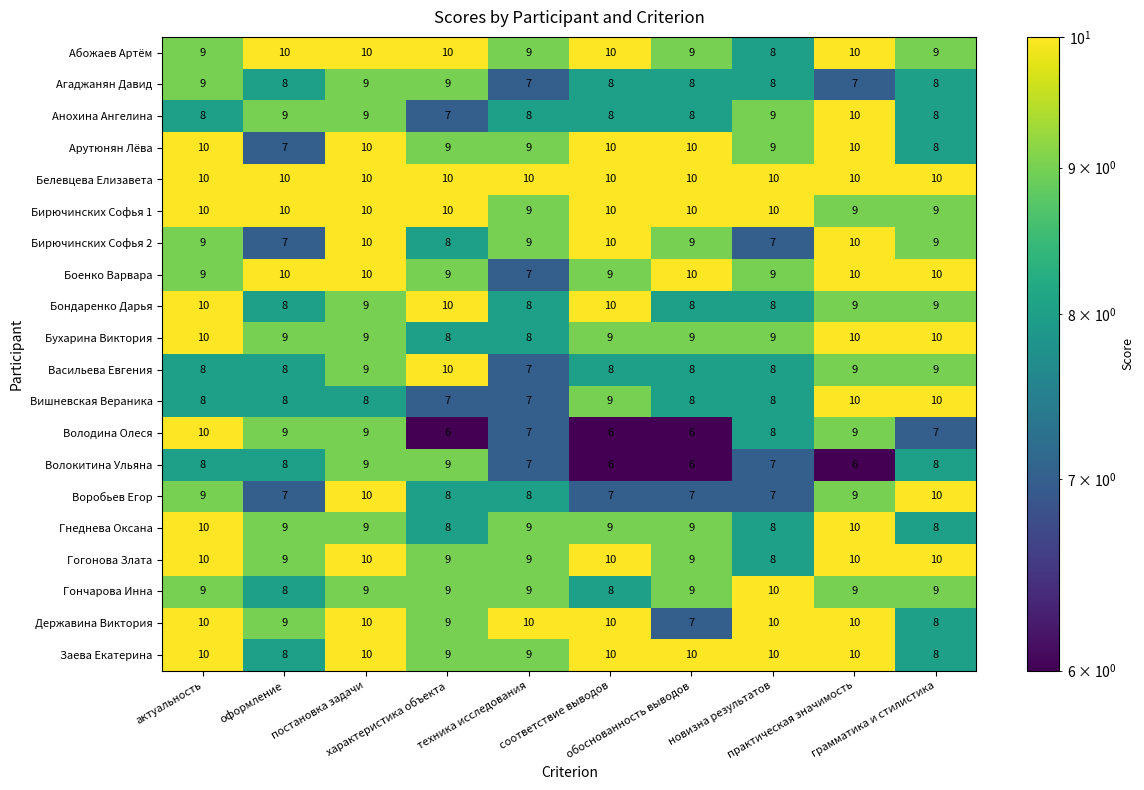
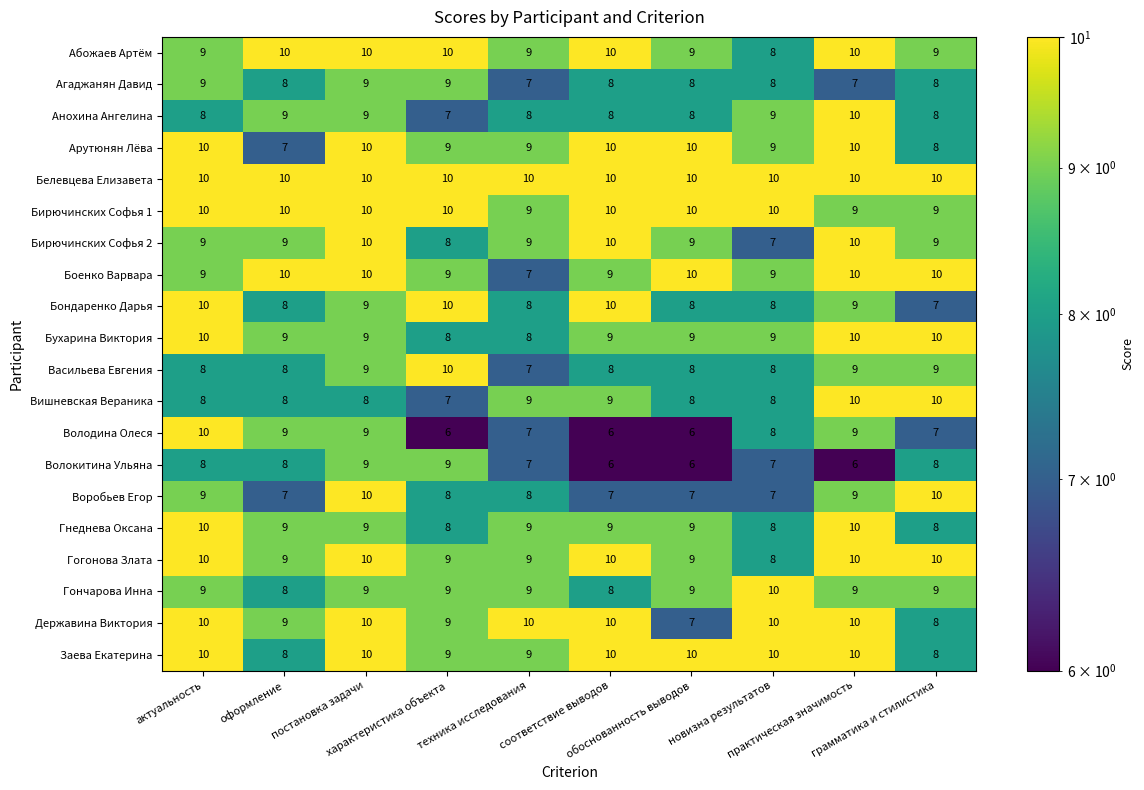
  {
    "Абожаев Артём": {
      "актуальность": 9,
      "оформление": 10,
      "постановка задачи": 10,
      "характеристика объекта": 10,
      "техника исследования": 9,
      "соответствие выводов": 10,
      "обоснованность выводов": 9,
      "новизна результатов": 8,
      "практическая значимость": 10,
      "грамматика и стилистика": 9
    },
    "Агаджанян Давид": {
      "актуальность": 9,
      "оформление": 8,
      "постановка задачи": 9,
      "характеристика объекта": 9,
      "техника исследования": 7,
      "соответствие выводов": 8,
      "обоснованность выводов": 8,
      "новизна результатов": 8,
      "практическая значимость": 7,
      "грамматика и стилистика": 8
    },
    "Анохина Ангелина": {
      "актуальность": 8,
      "оформление": 9,
      "постановка задачи": 9,
      "характеристика объекта": 7,
      "техника исследования": 8,
      "соответствие выводов": 8,
      "обоснованность выводов": 8,
      "новизна результатов": 9,
      "практическая значимость": 10,
      "грамматика и стилистика": 8
    },
    "Арутюнян Лёва": {
      "актуальность": 10,
      "оформление": 7,
      "постановка задачи": 10,
      "характеристика объекта": 9,
      "техника исследования": 9,
      "соответствие выводов": 10,
      "обоснованность выводов": 10,
      "новизна результатов": 9,
      "практическая значимость": 10,
      "грамматика и стилистика": 8
    },
    "Белевцева Елизавета": {
      "актуальность": 10,
      "оформление": 10,
      "постановка задачи": 10,
      "характеристика объекта": 10,
      "техника исследования": 10,
      "соответствие выводов": 10,
      "обоснованность выводов": 10,
      "новизна результатов": 10,
      "практическая значимость": 10,
      "грамматика и стилистика": 10
    },
    "Бирючинских Софья 1": {
      "актуальность": 10,
      "оформление": 10,
      "постановка задачи": 10,
      "характеристика объекта": 10,
      "техника исследования": 9,
      "соответствие выводов": 10,
      "обоснованность выводов": 10,
      "новизна результатов": 10,
      "практическая значимость": 9,
      "грамматика и стилистика": 9
    },
    "Бирючинских Софья 2": {
      "актуальность": 9,
-     "оформление": 7,
+     "оформление": 9,
      "постановка задачи": 10,
      "характеристика объекта": 8,
      "техника исследования": 9,
      "соответствие выводов": 10,
      "обоснованность выводов": 9,
      "новизна результатов": 7,
      "практическая значимость": 10,
      "грамматика и стилистика": 9
    },
    "Боенко Варвара": {
      "актуальность": 9,
      "оформление": 10,
      "постановка задачи": 10,
      "характеристика объекта": 9,
      "техника исследования": 7,
      "соответствие выводов": 9,
      "обоснованность выводов": 10,
      "новизна результатов": 9,
      "практическая значимость": 10,
      "грамматика и стилистика": 10
    },
    "Бондаренко Дарья": {
      "актуальность": 10,
      "оформление": 8,
      "постановка задачи": 9,
      "характеристика объекта": 10,
      "техника исследования": 8,
      "соответствие выводов": 10,
      "обоснованность выводов": 8,
      "новизна результатов": 8,
      "практическая значимость": 9,
-     "грамматика и стилистика": 9
+     "грамматика и стилистика": 7
    },
    "Бухарина Виктория": {
      "актуальность": 10,
      "оформление": 9,
      "постановка задачи": 9,
      "характеристика объекта": 8,
      "техника исследования": 8,
      "соответствие выводов": 9,
      "обоснованность выводов": 9,
      "новизна результатов": 9,
      "практическая значимость": 10,
      "грамматика и стилистика": 10
    },
    "Васильева Евгения": {
      "актуальность": 8,
      "оформление": 8,
      "постановка задачи": 9,
      "характеристика объекта": 10,
      "техника исследования": 7,
      "соответствие выводов": 8,
      "обоснованность выводов": 8,
      "новизна результатов": 8,
      "практическая значимость": 9,
      "грамматика и стилистика": 9
    },
    "Вишневская Вераника": {
      "актуальность": 8,
      "оформление": 8,
      "постановка задачи": 8,
      "характеристика объекта": 7,
-     "техника исследования": 7,
+     "техника исследования": 9,
      "соответствие выводов": 9,
      "обоснованность выводов": 8,
      "новизна результатов": 8,
      "практическая значимость": 10,
      "грамматика и стилистика": 10
    },
    "Володина Олеся": {
      "актуальность": 10,
      "оформление": 9,
      "постановка задачи": 9,
      "характеристика объекта": 6,
      "техника исследования": 7,
      "соответствие выводов": 6,
      "обоснованность выводов": 6,
      "новизна результатов": 8,
      "практическая значимость": 9,
      "грамматика и стилистика": 7
    },
    "Волокитина Ульяна": {
      "актуальность": 8,
      "оформление": 8,
      "постановка задачи": 9,
      "характеристика объекта": 9,
      "техника исследования": 7,
      "соответствие выводов": 6,
      "обоснованность выводов": 6,
      "новизна результатов": 7,
      "практическая значимость": 6,
      "грамматика и стилистика": 8
    },
    "Воробьев Егор": {
      "актуальность": 9,
      "оформление": 7,
      "постановка задачи": 10,
      "характеристика объекта": 8,
      "техника исследования": 8,
      "соответствие выводов": 7,
      "обоснованность выводов": 7,
      "новизна результатов": 7,
      "практическая значимость": 9,
      "грамматика и стилистика": 10
    },
    "Гнеднева Оксана": {
      "актуальность": 10,
      "оформление": 9,
      "постановка задачи": 9,
      "характеристика объекта": 8,
      "техника исследования": 9,
      "соответствие выводов": 9,
      "обоснованность выводов": 9,
      "новизна результатов": 8,
      "практическая значимость": 10,
      "грамматика и стилистика": 8
    },
    "Гогонова Злата": {
      "актуальность": 10,
      "оформление": 9,
      "постановка задачи": 10,
      "характеристика объекта": 9,
      "техника исследования": 9,
      "соответствие выводов": 10,
      "обоснованность выводов": 9,
      "новизна результатов": 8,
      "практическая значимость": 10,
      "грамматика и стилистика": 10
    },
    "Гончарова Инна": {
      "актуальность": 9,
      "оформление": 8,
      "постановка задачи": 9,
      "характеристика объекта": 9,
      "техника исследования": 9,
      "соответствие выводов": 8,
      "обоснованность выводов": 9,
      "новизна результатов": 10,
      "практическая значимость": 9,
      "грамматика и стилистика": 9
    },
    "Державина Виктория": {
      "актуальность": 10,
      "оформление": 9,
      "постановка задачи": 10,
      "характеристика объекта": 9,
      "техника исследования": 10,
      "соответствие выводов": 10,
      "обоснованность выводов": 7,
      "новизна результатов": 10,
      "практическая значимость": 10,
      "грамматика и стилистика": 8
    },
    "Заева Екатерина": {
      "актуальность": 10,
      "оформление": 8,
      "постановка задачи": 10,
      "характеристика объекта": 9,
      "техника исследования": 9,
      "соответствие выводов": 10,
      "обоснованность выводов": 10,
      "новизна результатов": 10,
      "практическая значимость": 10,
      "грамматика и стилистика": 8
    }
  }
